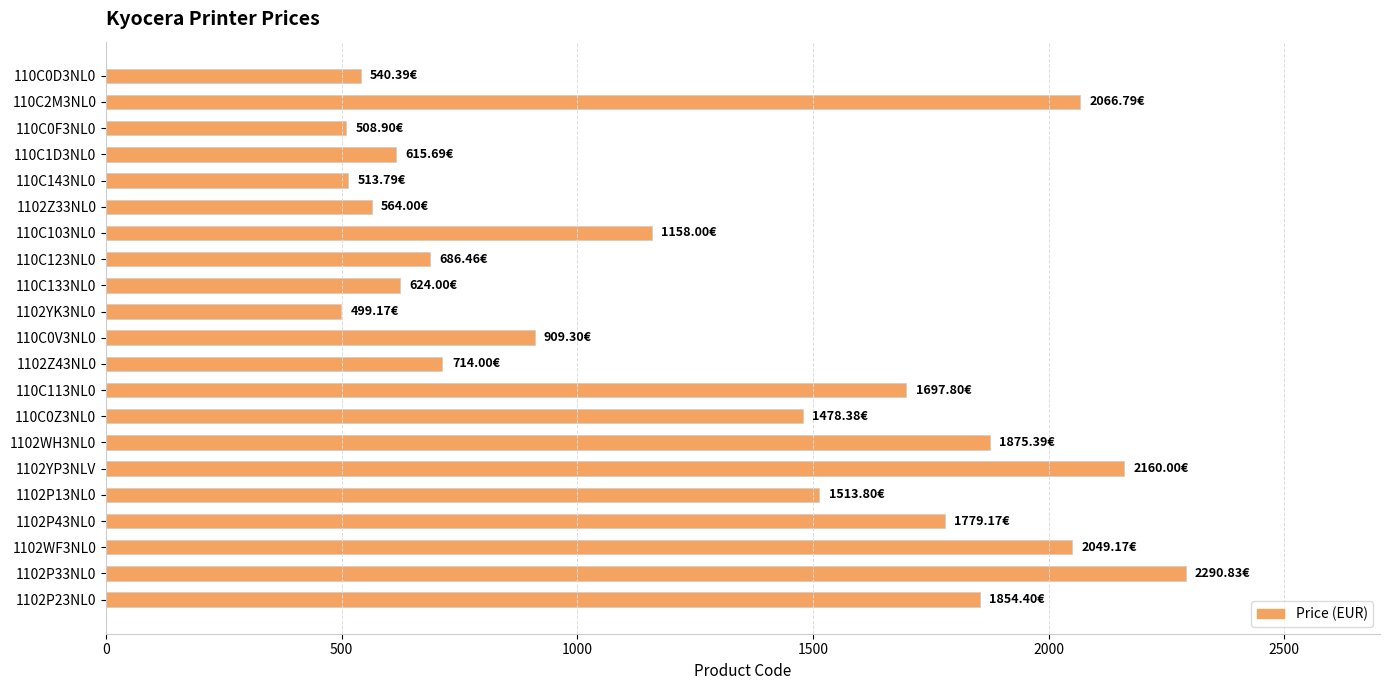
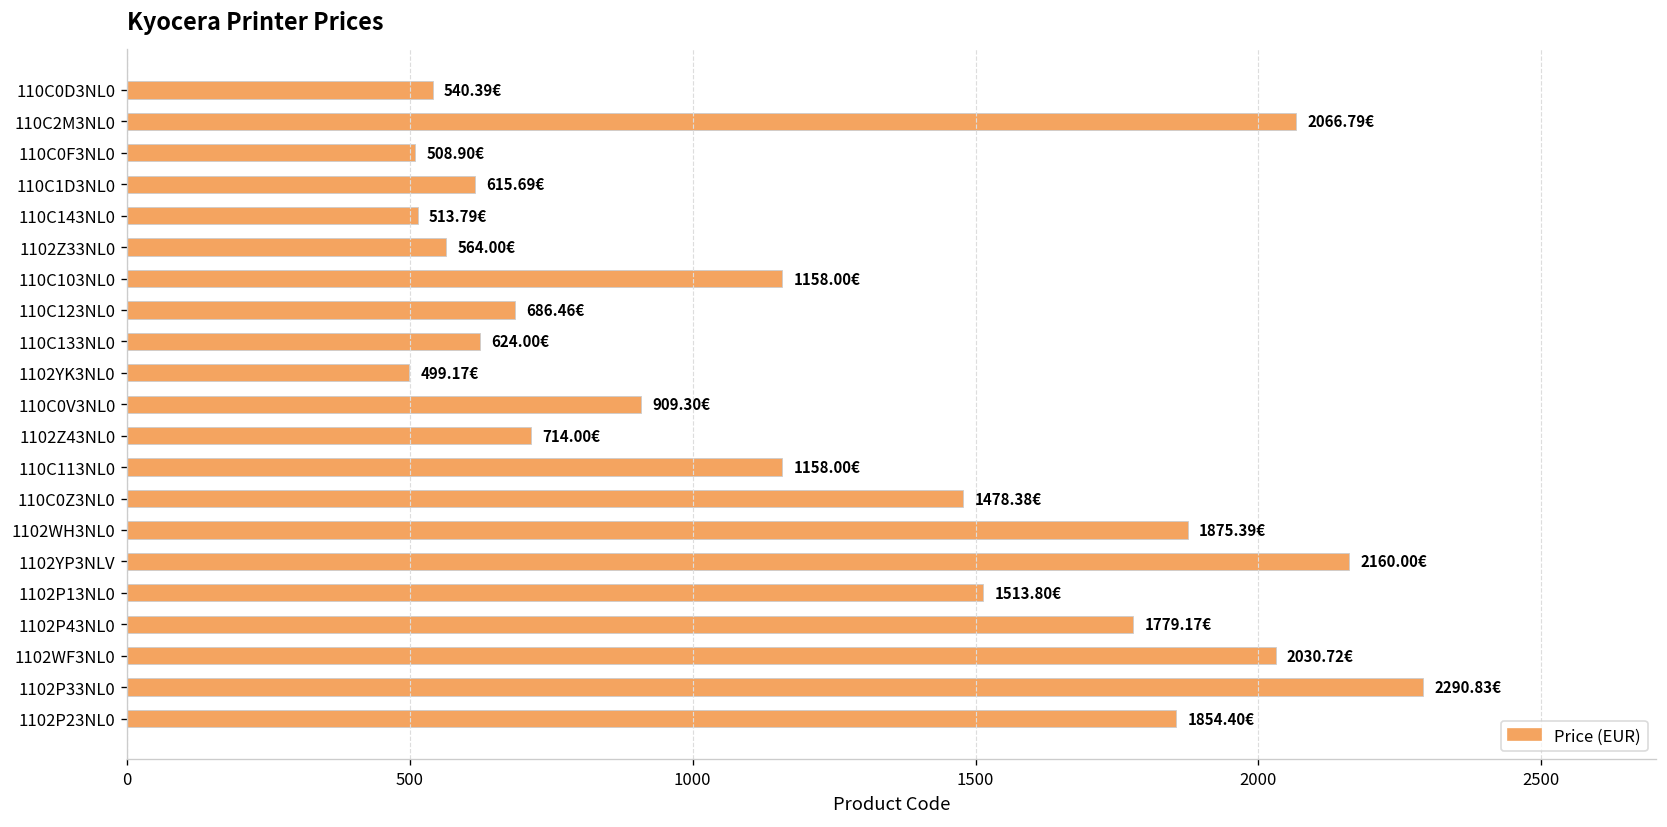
  {
    "110C0D3NL0": "540.39€",
    "110C2M3NL0": "2066.79€",
    "110C0F3NL0": "508.90€",
    "110C1D3NL0": "615.69€",
    "110C143NL0": "513.79€",
    "1102Z33NL0": "564.00€",
    "110C103NL0": "1158.00€",
    "110C123NL0": "686.46€",
    "110C133NL0": "624.00€",
    "1102YK3NL0": "499.17€",
    "110C0V3NL0": "909.30€",
    "1102Z43NL0": "714.00€",
-   "110C113NL0": "1697.80€",
+   "110C113NL0": "1158.00€",
    "110C0Z3NL0": "1478.38€",
    "1102WH3NL0": "1875.39€",
    "1102YP3NLV": "2160.00€",
    "1102P13NL0": "1513.80€",
    "1102P43NL0": "1779.17€",
-   "1102WF3NL0": "2049.17€",
+   "1102WF3NL0": "2030.72€",
    "1102P33NL0": "2290.83€",
    "1102P23NL0": "1854.40€"
  }
